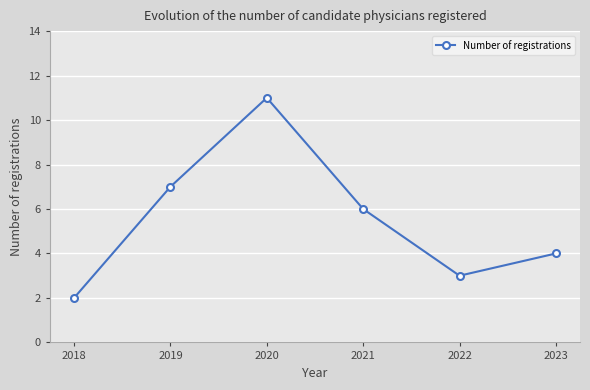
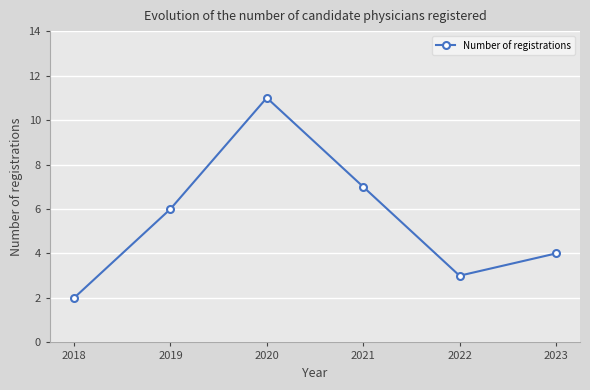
  {
    "2018": 2,
-   "2019": 7,
+   "2019": 6,
    "2020": 11,
-   "2021": 6,
+   "2021": 7,
    "2022": 3,
    "2023": 4
  }
